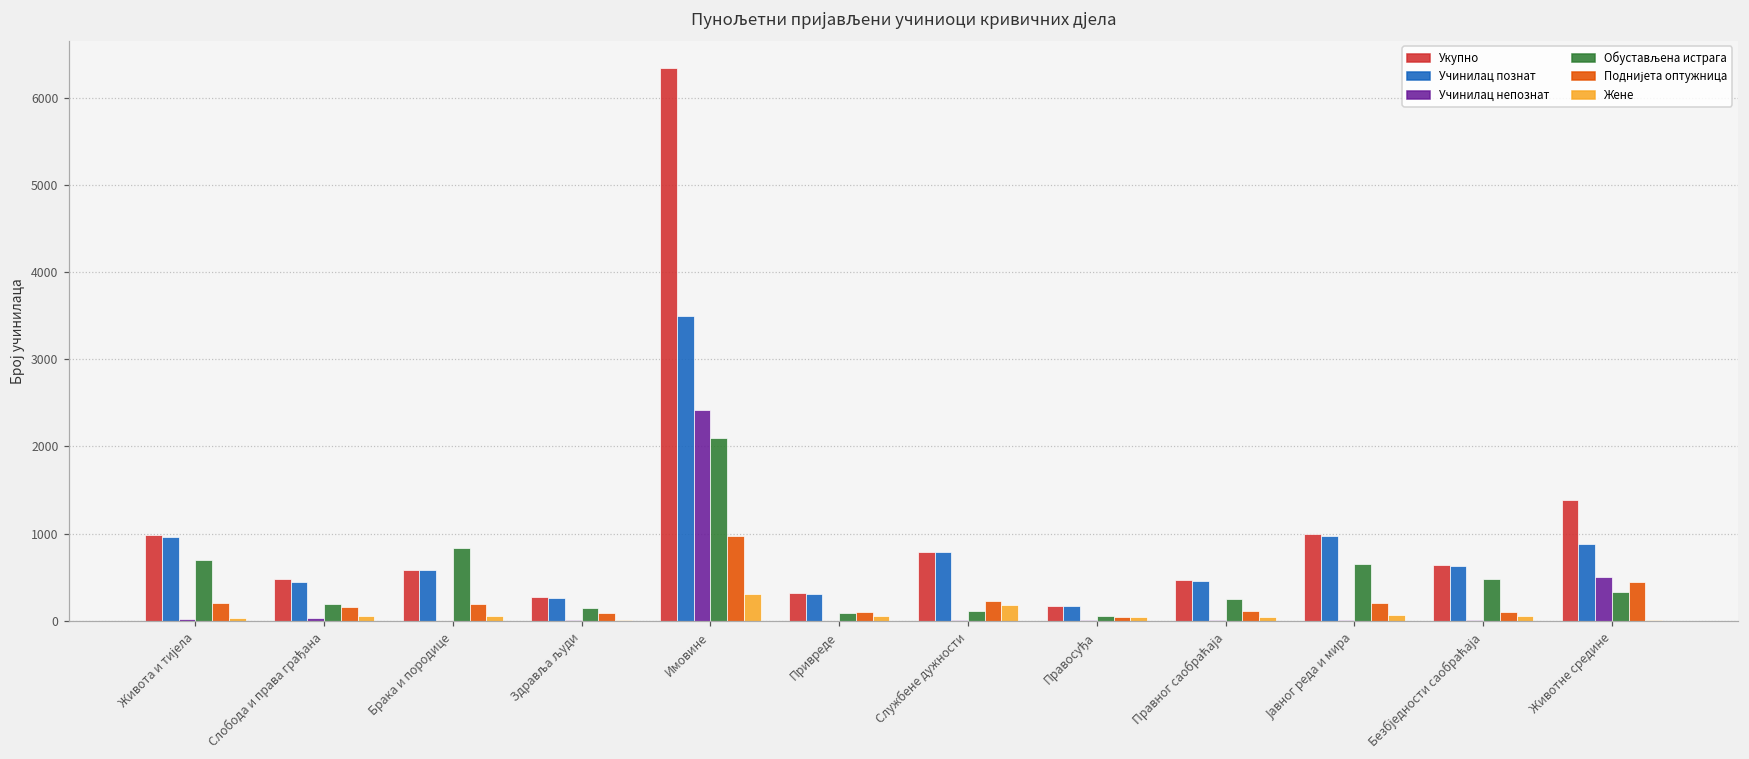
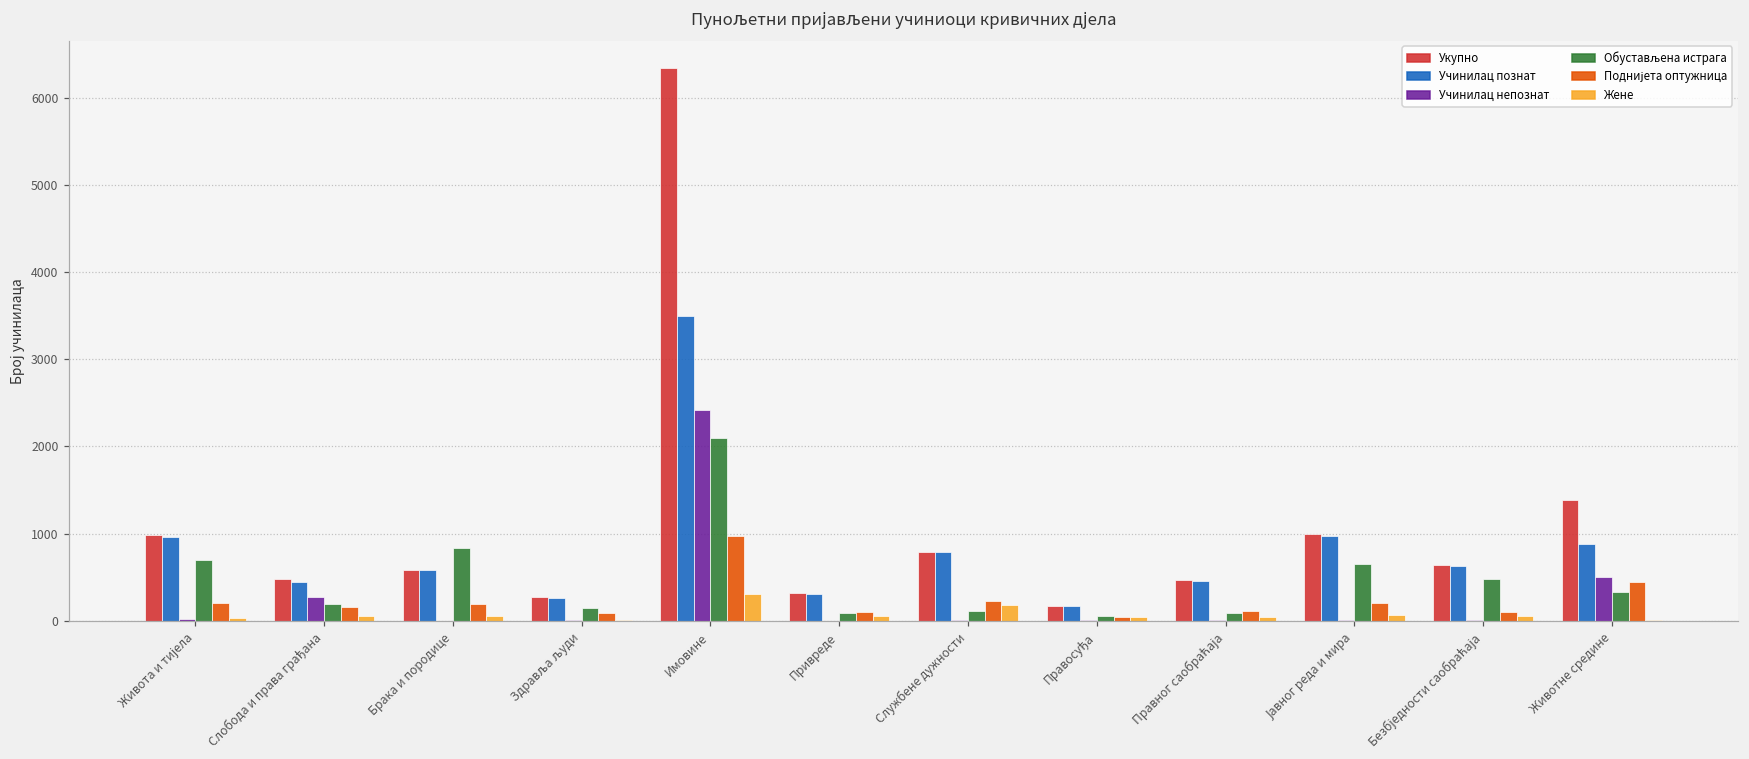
  {
    "Укупно": {
      "Живота и тијела": 1000,
      "Слобода и права грађана": 500,
      "Брака и породице": 600,
      "Здравља људи": 300,
      "Имовине": 6300,
      "Привреде": 300,
      "Службене дужности": 800,
      "Правосуђа": 200,
      "Правног саобраћаја": 500,
      "Јавног реда и мира": 1000,
      "Безбједности саобраћаја": 600,
      "Животне средине": 1400
    },
    "Учинилац познат": {
      "Живота и тијела": 1000,
      "Слобода и права грађана": 400,
      "Брака и породице": 600,
      "Здравља људи": 300,
      "Имовине": 3500,
      "Привреде": 300,
      "Службене дужности": 800,
      "Правосуђа": 200,
      "Правног саобраћаја": 500,
      "Јавног реда и мира": 1000,
      "Безбједности саобраћаја": 600,
      "Животне средине": 900
    },
    "Учинилац непознат": {
-     "Слобода и права грађана": 0,
+     "Слобода и права грађана": 300,
      "Брака и породице": 0,
      "Имовине": 2400,
      "Животне средине": 500
    },
    "Обустављена истрага": {
      "Живота и тијела": 700,
      "Слобода и права грађана": 200,
      "Брака и породице": 800,
      "Здравља људи": 100,
      "Имовине": 2100,
      "Привреде": 100,
      "Службене дужности": 100,
      "Правосуђа": 100,
-     "Правног саобраћаја": 300,
+     "Правног саобраћаја": 100,
      "Јавног реда и мира": 700,
      "Безбједности саобраћаја": 500,
      "Животне средине": 300
    },
    "Поднијета оптужница": {
      "Живота и тијела": 200,
      "Слобода и права грађана": 200,
      "Брака и породице": 200,
      "Здравља људи": 100,
      "Имовине": 1000,
      "Привреде": 100,
      "Службене дужности": 200,
      "Правосуђа": 0,
      "Правног саобраћаја": 100,
      "Јавног реда и мира": 200,
      "Безбједности саобраћаја": 100,
      "Животне средине": 400
    },
    "Жене": {
      "Живота и тијела": 0,
      "Слобода и права грађана": 100,
      "Брака и породице": 100,
      "Имовине": 300,
      "Привреде": 100,
      "Службене дужности": 200,
      "Правосуђа": 0,
      "Правног саобраћаја": 0,
      "Јавног реда и мира": 100,
      "Безбједности саобраћаја": 100
    }
  }
